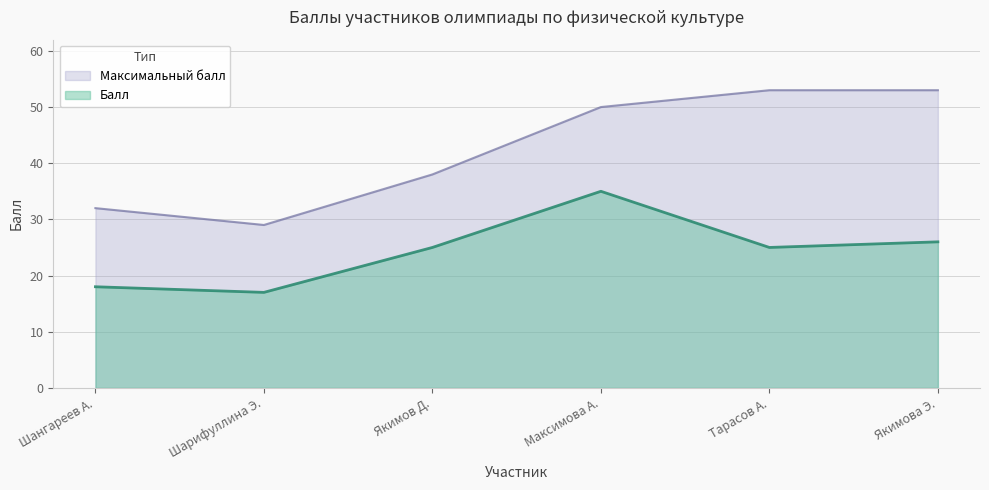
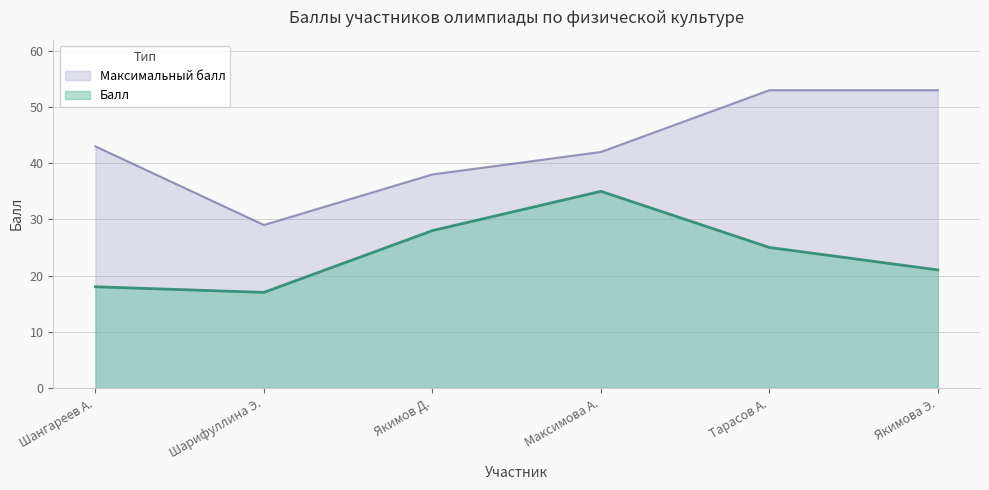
  {
    "Максимальный балл": {
-     "Шангареев А.": 32,
+     "Шангареев А.": 43,
      "Шарифуллина Э.": 29,
      "Якимов Д.": 38,
-     "Максимова А.": 50,
+     "Максимова А.": 42,
      "Тарасов А.": 53,
      "Якимова Э.": 53
    },
    "Балл": {
      "Шангареев А.": 18,
      "Шарифуллина Э.": 17,
-     "Якимов Д.": 25,
+     "Якимов Д.": 28,
      "Максимова А.": 35,
      "Тарасов А.": 25,
-     "Якимова Э.": 26
+     "Якимова Э.": 21
    }
  }
